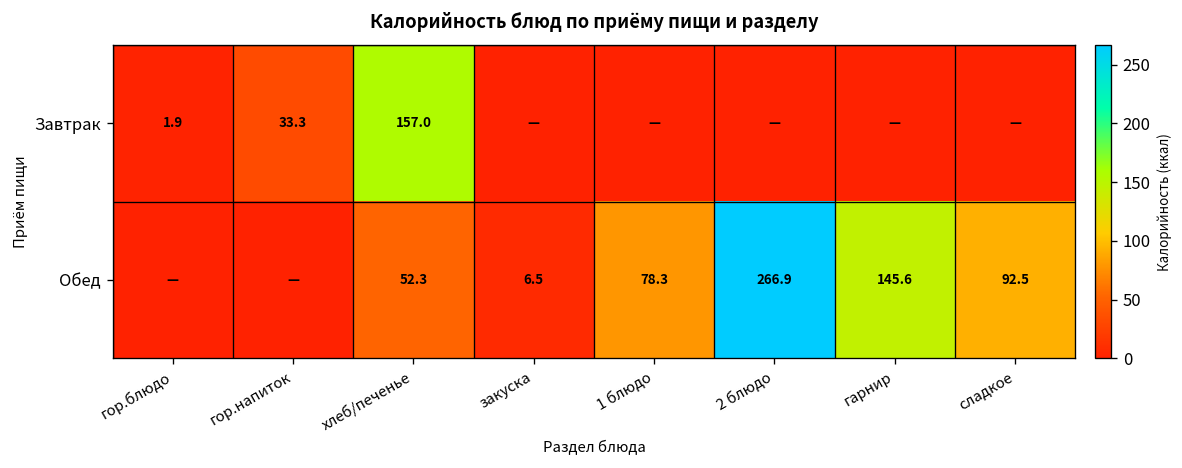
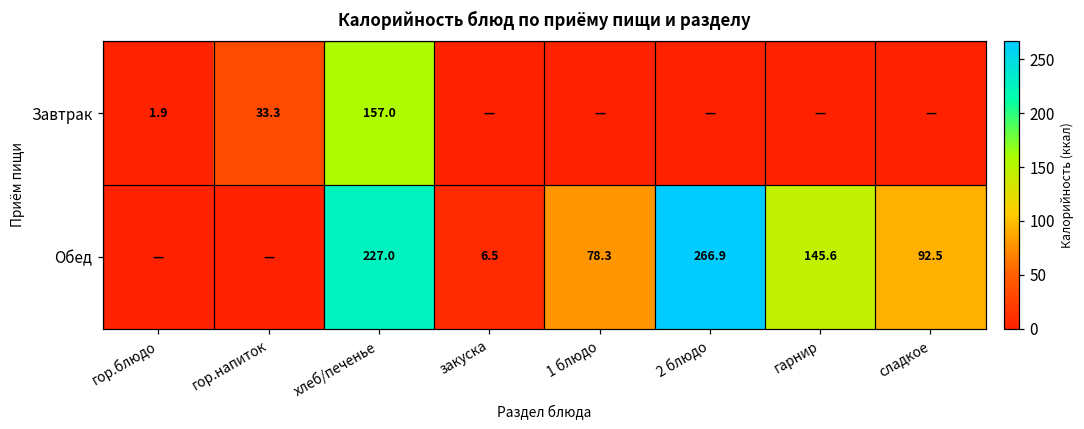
  {
    "Завтрак": {
      "гор.блюдо": 1.9,
      "гор.напиток": 33.3,
      "хлеб/печенье": 157.0
    },
    "Обед": {
-     "хлеб/печенье": 52.3,
+     "хлеб/печенье": 227.0,
      "закуска": 6.5,
      "1 блюдо": 78.3,
      "2 блюдо": 266.9,
      "гарнир": 145.6,
      "сладкое": 92.5
    }
  }
